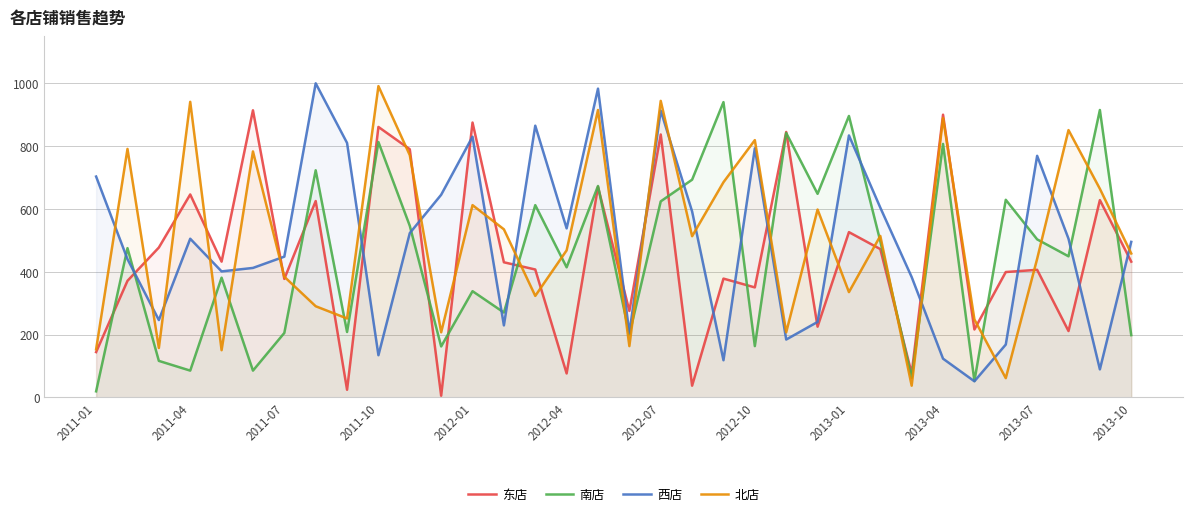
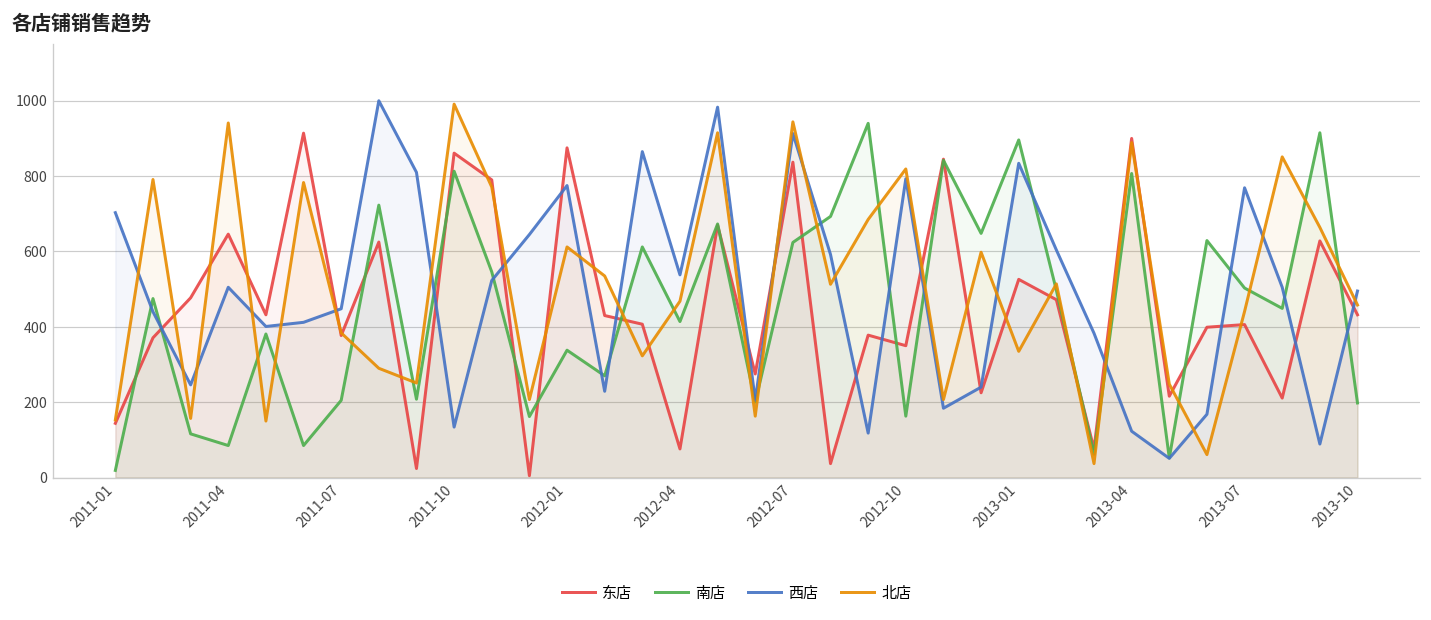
  {
    "东店": {
      "2011-01": 140,
      "2011-04": 650,
      "2011-10": 860,
      "2012-01": 880,
      "2012-04": 80,
      "2012-07": 840,
      "2012-10": 350,
      "2013-01": 530,
      "2013-04": 900,
      "2013-07": 410,
      "2013-10": 430
    },
    "南店": {
      "2011-01": 20,
      "2011-04": 90,
      "2011-07": 210,
      "2011-10": 810,
      "2012-01": 340,
      "2012-04": 410,
      "2012-07": 620,
      "2012-10": 160,
      "2013-01": 900,
      "2013-04": 810,
      "2013-07": 500,
      "2013-10": 200
    },
    "西店": {
      "2011-01": 700,
      "2011-04": 510,
      "2011-07": 450,
      "2011-10": 130,
-     "2012-01": 830,
+     "2012-01": 780,
      "2012-04": 540,
      "2012-07": 910,
      "2012-10": 790,
      "2013-01": 830,
      "2013-04": 120,
      "2013-07": 770,
      "2013-10": 500
    },
    "北店": {
      "2011-01": 150,
      "2011-04": 940,
      "2011-10": 990,
      "2012-01": 610,
      "2012-04": 470,
      "2012-07": 940,
      "2012-10": 820,
      "2013-01": 340,
      "2013-04": 890,
      "2013-07": 440,
      "2013-10": 460
    }
  }
